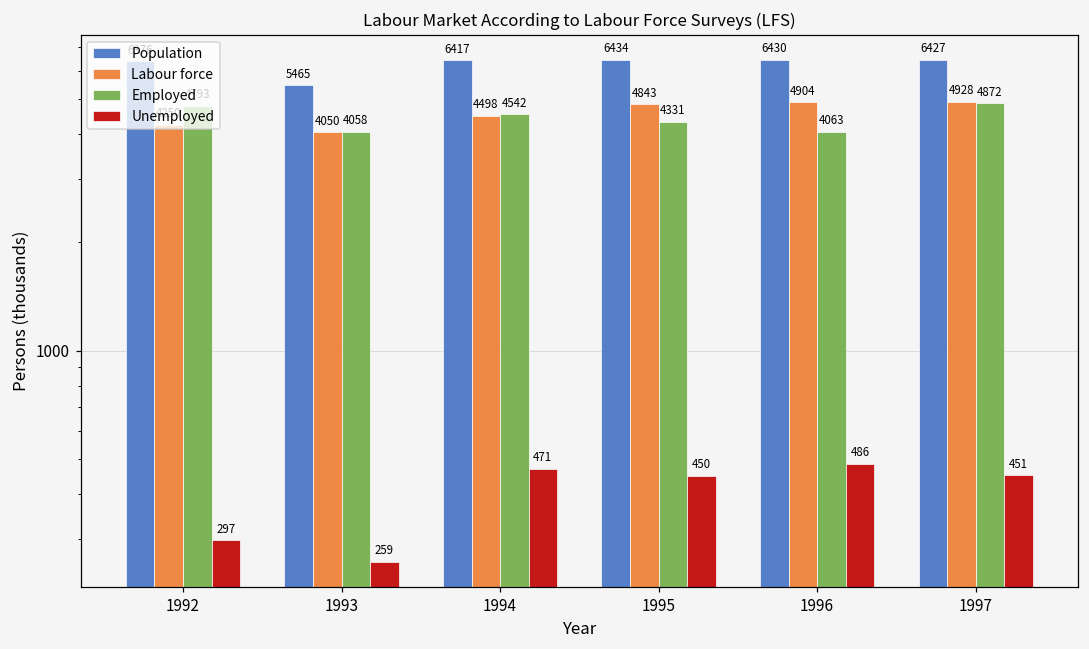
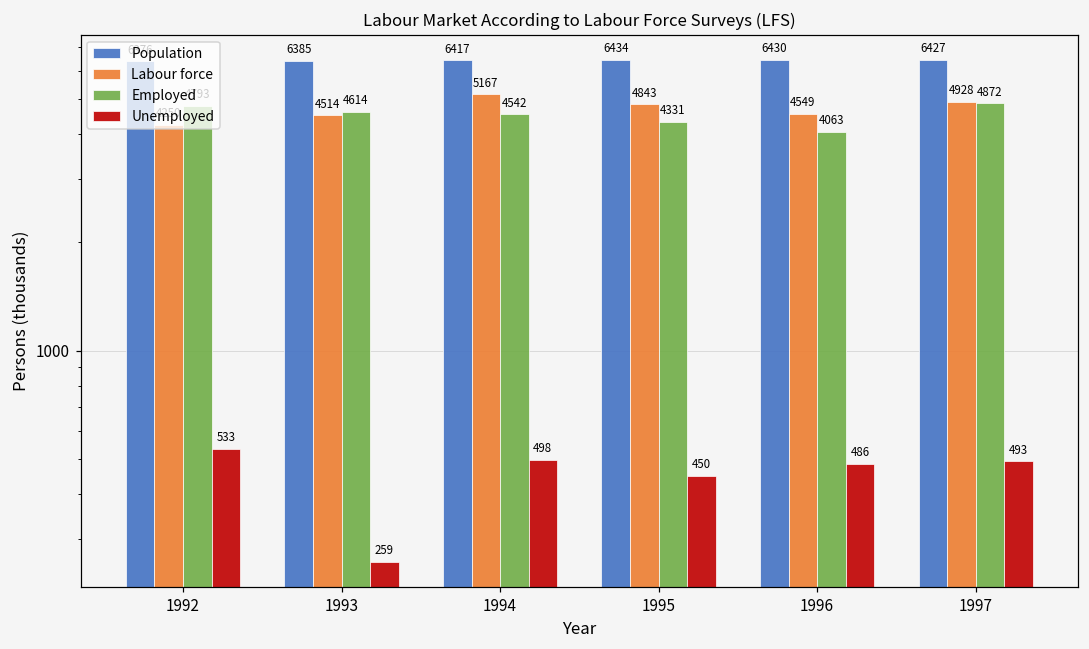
  {
    "Population": {
-     "1993": 5465,
+     "1993": 6385,
      "1994": 6417,
      "1995": 6434,
      "1996": 6430,
      "1997": 6427
    },
    "Labour force": {
-     "1993": 4050,
-     "1994": 4498,
+     "1993": 4514,
+     "1994": 5167,
      "1995": 4843,
-     "1996": 4904,
+     "1996": 4549,
      "1997": 4928
    },
    "Employed": {
-     "1993": 4058,
+     "1993": 4614,
      "1994": 4542,
      "1995": 4331,
      "1996": 4063,
      "1997": 4872
    },
    "Unemployed": {
-     "1992": 297,
+     "1992": 533,
      "1993": 259,
-     "1994": 471,
+     "1994": 498,
      "1995": 450,
      "1996": 486,
-     "1997": 451
+     "1997": 493
    }
  }
